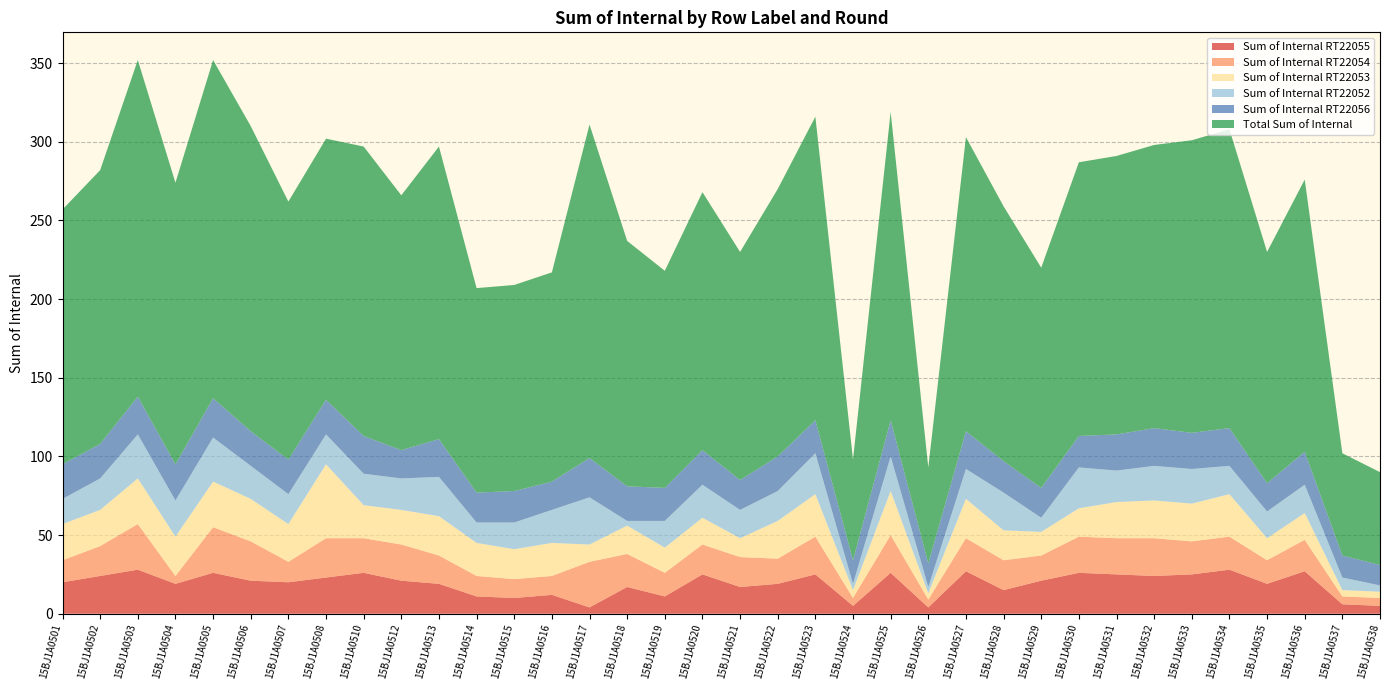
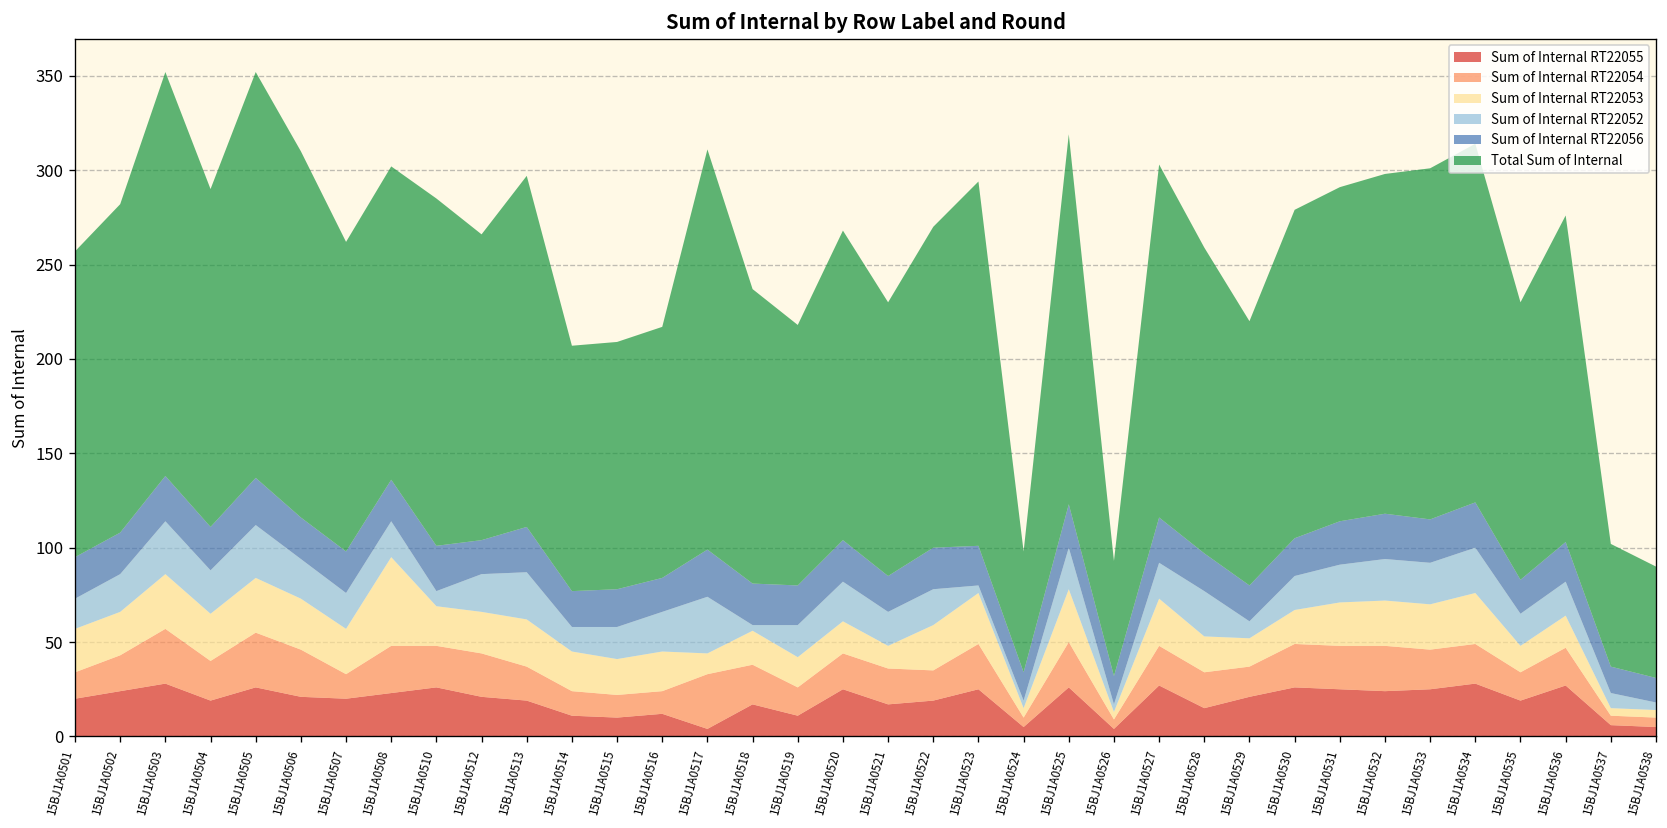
  {
    "Sum of Internal RT22054": {
      "15BJ1A0501": 14,
      "15BJ1A0502": 19,
      "15BJ1A0503": 29,
-     "15BJ1A0504": 5,
+     "15BJ1A0504": 21,
      "15BJ1A0505": 29,
      "15BJ1A0506": 25,
      "15BJ1A0507": 13,
      "15BJ1A0508": 25,
      "15BJ1A0510": 22,
      "15BJ1A0512": 23,
      "15BJ1A0513": 18,
      "15BJ1A0514": 13,
      "15BJ1A0515": 12,
      "15BJ1A0516": 12,
      "15BJ1A0517": 29,
      "15BJ1A0518": 21,
      "15BJ1A0519": 15,
      "15BJ1A0520": 19,
      "15BJ1A0521": 19,
      "15BJ1A0522": 16,
      "15BJ1A0523": 24,
      "15BJ1A0524": 5,
      "15BJ1A0525": 24,
      "15BJ1A0526": 5,
      "15BJ1A0527": 21,
      "15BJ1A0528": 19,
      "15BJ1A0529": 16,
      "15BJ1A0530": 23,
      "15BJ1A0531": 23,
      "15BJ1A0532": 24,
      "15BJ1A0533": 21,
      "15BJ1A0534": 21,
      "15BJ1A0535": 15,
      "15BJ1A0536": 20,
      "15BJ1A0537": 5,
      "15BJ1A0538": 5
    },
    "Sum of Internal RT22052": {
      "15BJ1A0501": 16,
      "15BJ1A0502": 20,
      "15BJ1A0503": 28,
      "15BJ1A0504": 23,
      "15BJ1A0505": 28,
      "15BJ1A0506": 21,
      "15BJ1A0507": 19,
      "15BJ1A0508": 19,
-     "15BJ1A0510": 20,
+     "15BJ1A0510": 8,
      "15BJ1A0512": 20,
      "15BJ1A0513": 25,
      "15BJ1A0514": 13,
      "15BJ1A0515": 17,
      "15BJ1A0516": 21,
      "15BJ1A0517": 30,
      "15BJ1A0518": 3,
      "15BJ1A0519": 17,
      "15BJ1A0520": 21,
      "15BJ1A0521": 18,
      "15BJ1A0522": 19,
-     "15BJ1A0523": 26,
+     "15BJ1A0523": 4,
      "15BJ1A0524": 4,
      "15BJ1A0525": 22,
      "15BJ1A0526": 4,
      "15BJ1A0527": 19,
      "15BJ1A0528": 24,
      "15BJ1A0529": 9,
-     "15BJ1A0530": 26,
+     "15BJ1A0530": 18,
      "15BJ1A0531": 20,
      "15BJ1A0532": 22,
      "15BJ1A0533": 22,
-     "15BJ1A0534": 18,
+     "15BJ1A0534": 24,
      "15BJ1A0535": 17,
      "15BJ1A0536": 18,
      "15BJ1A0537": 8,
      "15BJ1A0538": 4
    }
  }
